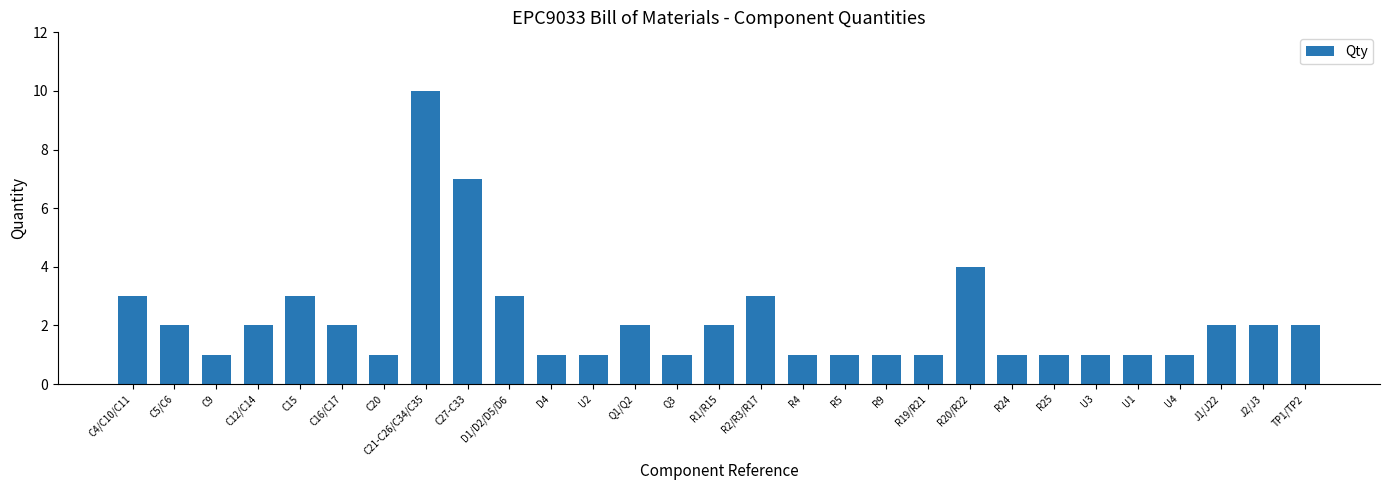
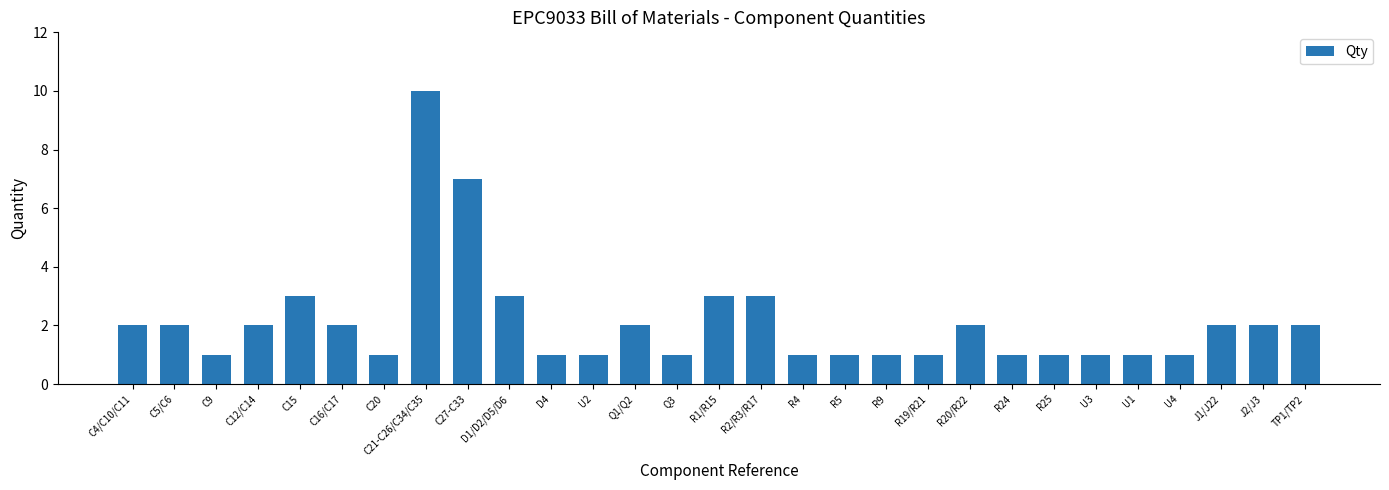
  {
-   "C4/C10/C11": 3,
+   "C4/C10/C11": 2,
    "C5/C6": 2,
    "C9": 1,
    "C12/C14": 2,
    "C15": 3,
    "C16/C17": 2,
    "C20": 1,
    "C21-C26/C34/C35": 10,
    "C27-C33": 7,
    "D1/D2/D5/D6": 3,
    "D4": 1,
    "U2": 1,
    "Q1/Q2": 2,
    "Q3": 1,
-   "R1/R15": 2,
+   "R1/R15": 3,
    "R2/R3/R17": 3,
    "R4": 1,
    "R5": 1,
    "R9": 1,
    "R19/R21": 1,
-   "R20/R22": 4,
+   "R20/R22": 2,
    "R24": 1,
    "R25": 1,
    "U3": 1,
    "U1": 1,
    "U4": 1,
    "J1/J22": 2,
    "J2/J3": 2,
    "TP1/TP2": 2
  }
